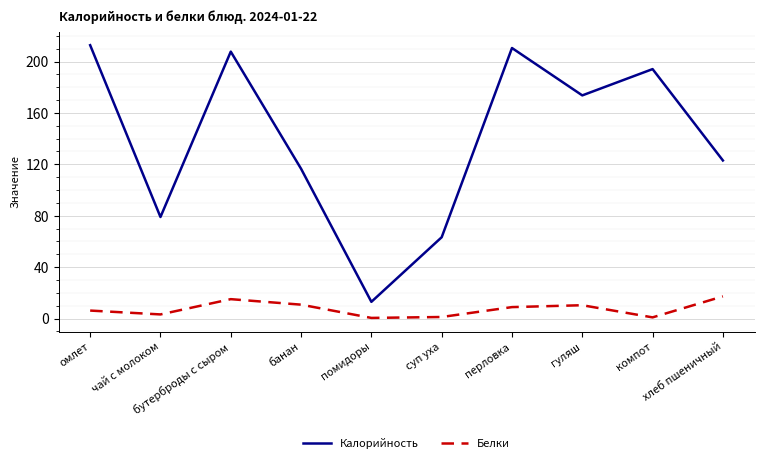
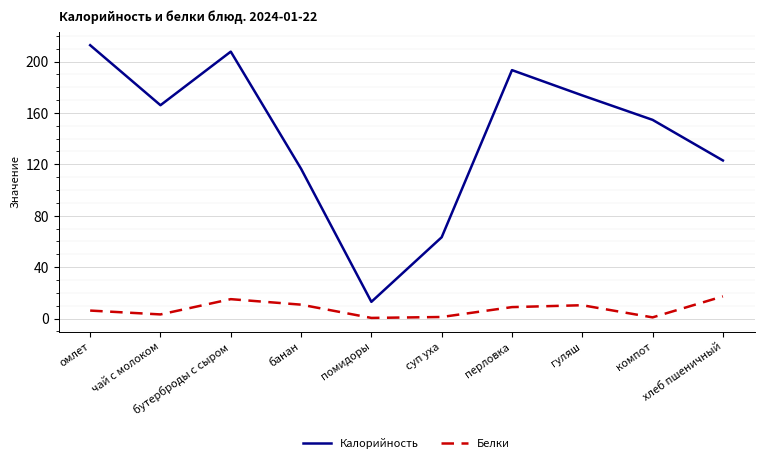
  {
    "Калорийность": {
      "омлет": 213,
-     "чай с молоком": 79,
+     "чай с молоком": 166,
      "бутерброды с сыром": 208,
      "банан": 117,
      "помидоры": 13,
      "суп уха": 63,
-     "перловка": 211,
+     "перловка": 193,
      "гуляш": 174,
-     "компот": 194,
+     "компот": 155,
      "хлеб пшеничный": 123
    },
    "Белки": {
      "омлет": 6,
      "чай с молоком": 3,
      "бутерброды с сыром": 15,
      "банан": 11,
      "помидоры": 0,
      "суп уха": 1,
      "перловка": 9,
      "гуляш": 10,
      "компот": 1,
      "хлеб пшеничный": 17
    }
  }
